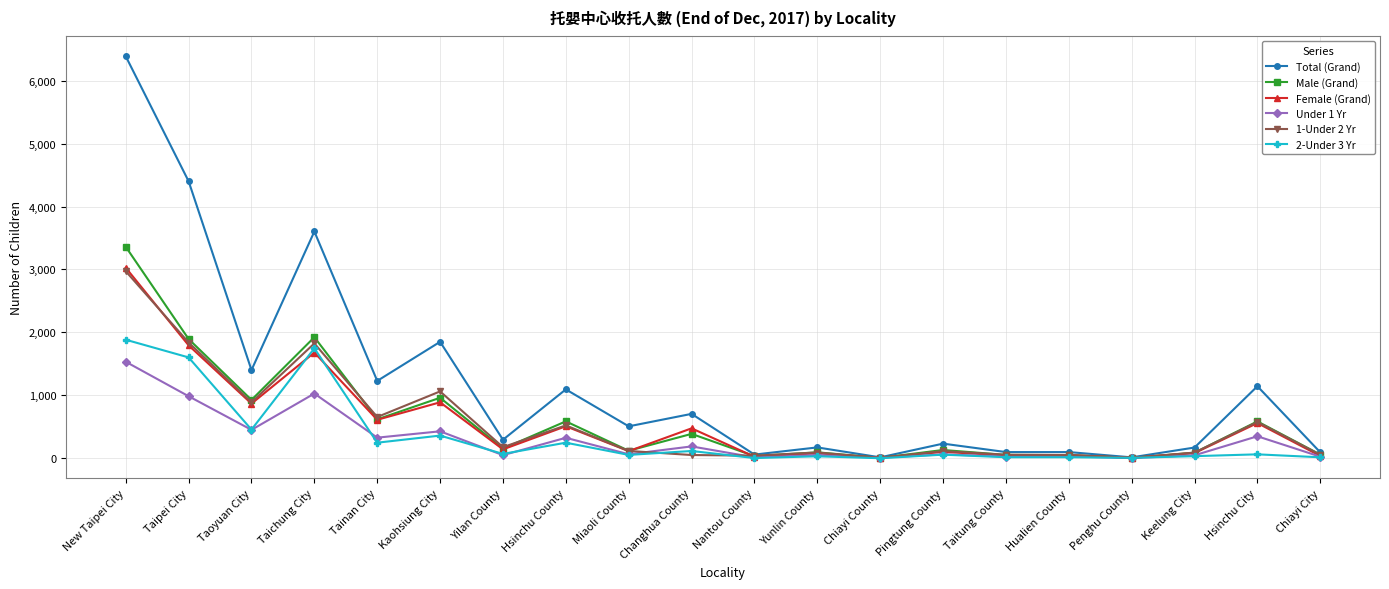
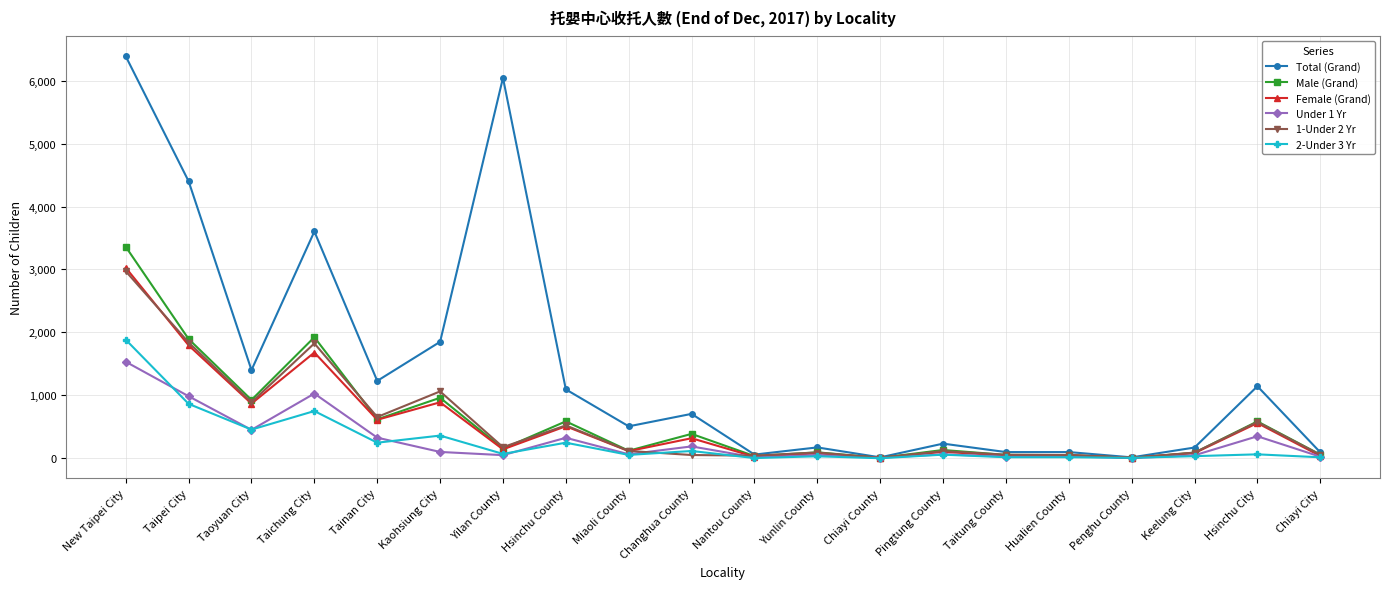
  {
    "Total (Grand)": {
      "New Taipei City": "6,400",
      "Taipei City": "4,400",
      "Taoyuan City": "1,400",
      "Taichung City": "3,600",
      "Tainan City": "1,200",
      "Kaohsiung City": "1,900",
-     "Yilan County": "300",
+     "Yilan County": "6,000",
      "Hsinchu County": "1,100",
      "Miaoli County": "500",
      "Changhua County": "700",
      "Yunlin County": "200",
      "Pingtung County": "200",
      "Taitung County": "100",
      "Hualien County": "100",
      "Keelung City": "200",
      "Hsinchu City": "1,100"
    },
    "Male (Grand)": {
      "New Taipei City": "3,400",
      "Taipei City": "1,900",
      "Taichung City": "1,900",
      "Kaohsiung City": "1,000",
      "Hsinchu County": "600",
      "Changhua County": "400"
    },
    "Female (Grand)": {
      "New Taipei City": "3,000",
      "Taipei City": "1,800",
      "Taichung City": "1,700",
      "Kaohsiung City": "900",
-     "Changhua County": "500"
+     "Changhua County": "300"
    },
    "Under 1 Yr": {
      "New Taipei City": "1,500",
      "Taipei City": "1,000",
      "Taichung City": "1,000",
      "Tainan City": "300",
-     "Kaohsiung City": "400",
+     "Kaohsiung City": "100",
      "Hsinchu County": "300",
      "Changhua County": "200",
      "Hsinchu City": "300"
    },
    "1-Under 2 Yr": {
      "New Taipei City": "3,000",
      "Taipei City": "1,800",
      "Taichung City": "1,800",
      "Kaohsiung City": "1,100",
      "Changhua County": "100"
    },
    "2-Under 3 Yr": {
      "New Taipei City": "1,900",
-     "Taipei City": "1,600",
-     "Taichung City": "1,700",
+     "Taipei City": "900",
+     "Taichung City": "800",
      "Tainan City": "200",
      "Kaohsiung City": "400",
      "Hsinchu County": "200",
      "Changhua County": "100",
      "Hsinchu City": "100"
    }
  }
